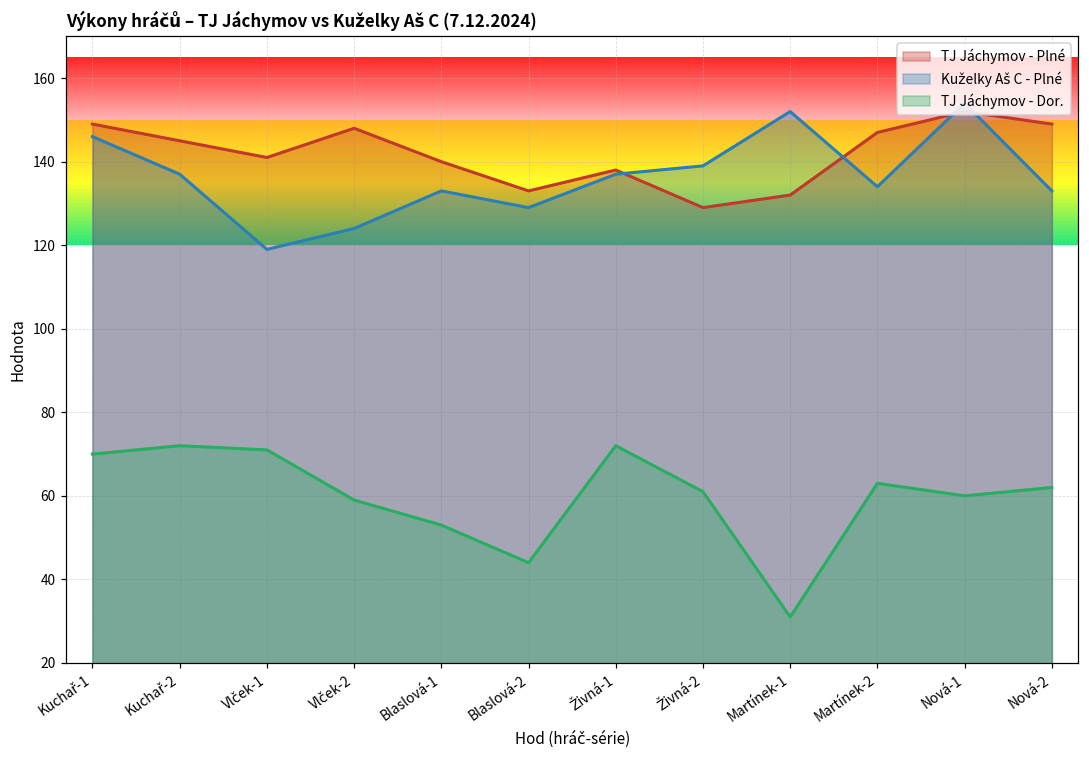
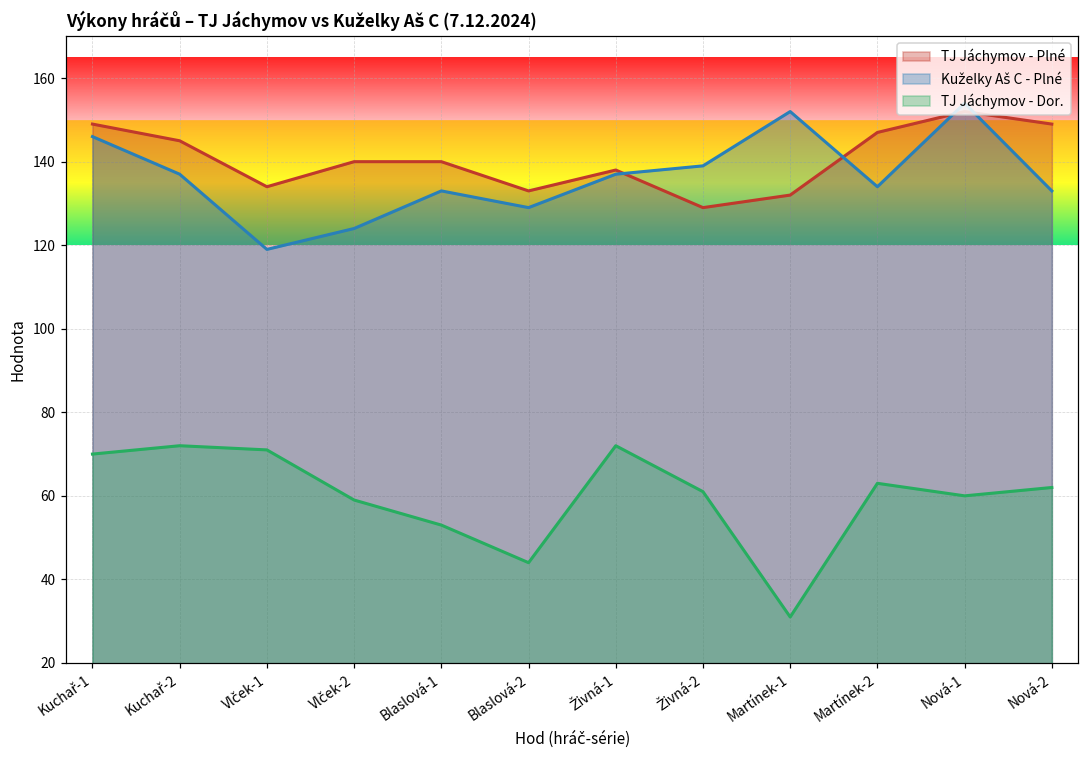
  {
    "TJ Jáchymov - Plné": {
      "Kuchař-1": 149,
      "Kuchař-2": 145,
-     "Vlček-1": 141,
-     "Vlček-2": 148,
+     "Vlček-1": 134,
+     "Vlček-2": 140,
      "Blaslová-1": 140,
      "Blaslová-2": 133,
      "Živná-1": 138,
      "Živná-2": 129,
      "Martínek-1": 132,
      "Martínek-2": 147,
      "Nová-2": 149
    }
  }
